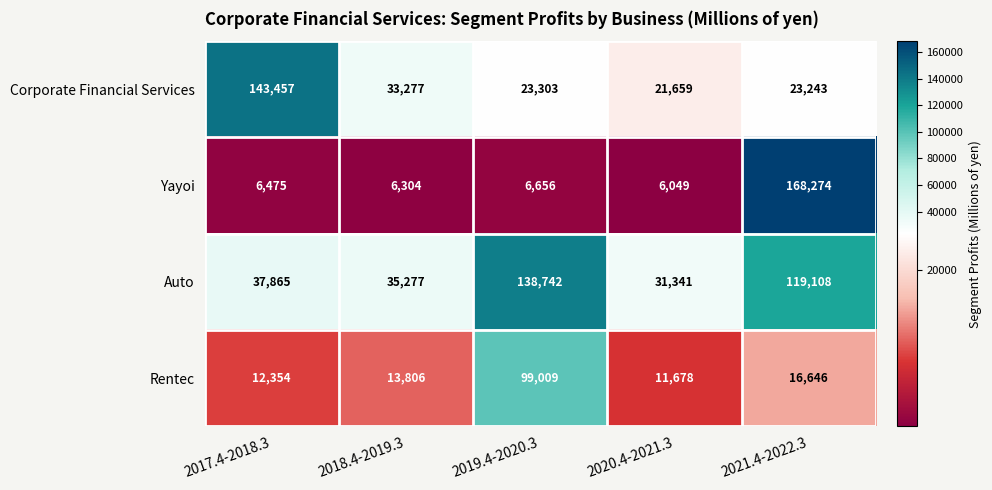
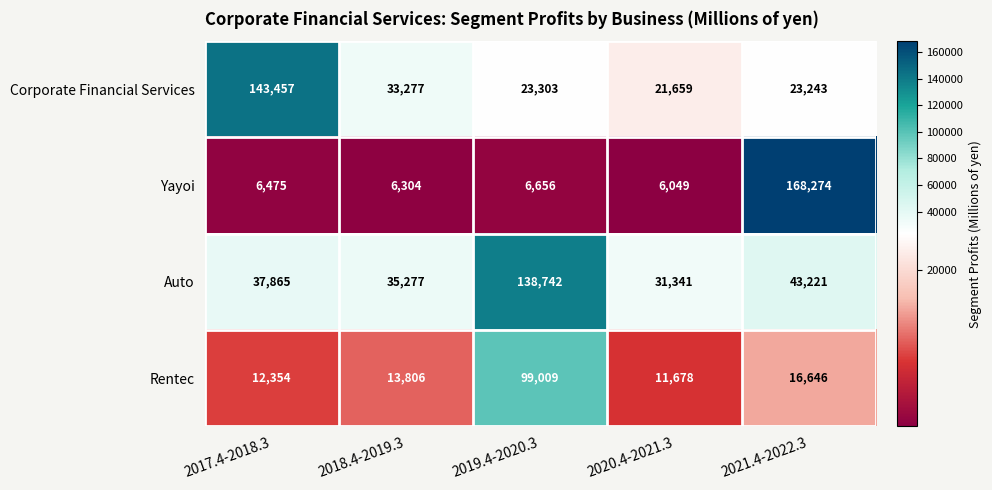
  {
    "Corporate Financial Services": {
      "2017.4-2018.3": "143,457",
      "2018.4-2019.3": "33,277",
      "2019.4-2020.3": "23,303",
      "2020.4-2021.3": "21,659",
      "2021.4-2022.3": "23,243"
    },
    "Yayoi": {
      "2017.4-2018.3": "6,475",
      "2018.4-2019.3": "6,304",
      "2019.4-2020.3": "6,656",
      "2020.4-2021.3": "6,049",
      "2021.4-2022.3": "168,274"
    },
    "Auto": {
      "2017.4-2018.3": "37,865",
      "2018.4-2019.3": "35,277",
      "2019.4-2020.3": "138,742",
      "2020.4-2021.3": "31,341",
-     "2021.4-2022.3": "119,108"
+     "2021.4-2022.3": "43,221"
    },
    "Rentec": {
      "2017.4-2018.3": "12,354",
      "2018.4-2019.3": "13,806",
      "2019.4-2020.3": "99,009",
      "2020.4-2021.3": "11,678",
      "2021.4-2022.3": "16,646"
    }
  }
